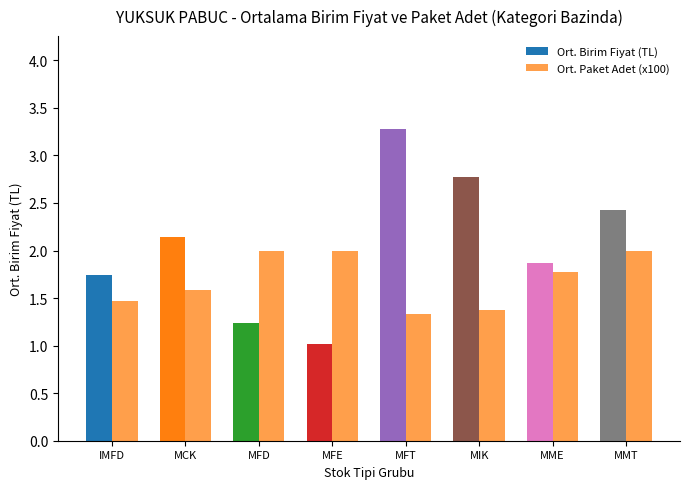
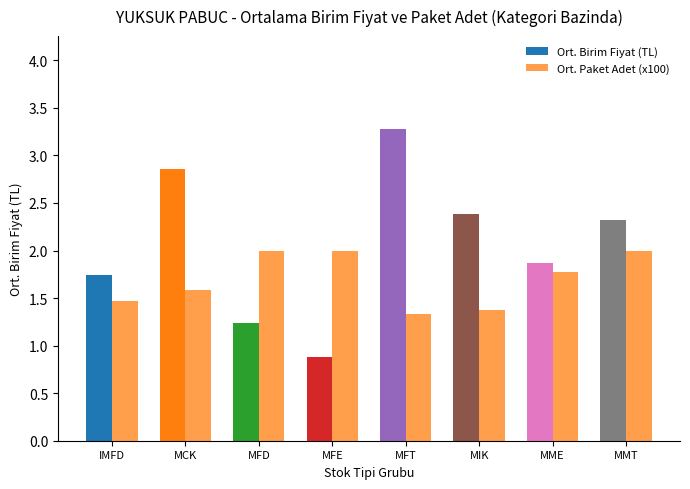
  {
    "Ort. Birim Fiyat (TL)": {
      "IMFD": 1.7,
-     "MCK": 2.1,
+     "MCK": 2.9,
      "MFD": 1.2,
-     "MFE": 1.0,
+     "MFE": 0.9,
      "MFT": 3.3,
-     "MIK": 2.8,
+     "MIK": 2.4,
      "MME": 1.9,
-     "MMT": 2.4
+     "MMT": 2.3
    },
    "Ort. Paket Adet (x100)": {
      "IMFD": 1.5,
      "MCK": 1.6,
      "MFD": 2.0,
      "MFE": 2.0,
      "MFT": 1.3,
      "MIK": 1.4,
      "MME": 1.8,
      "MMT": 2.0
    }
  }
